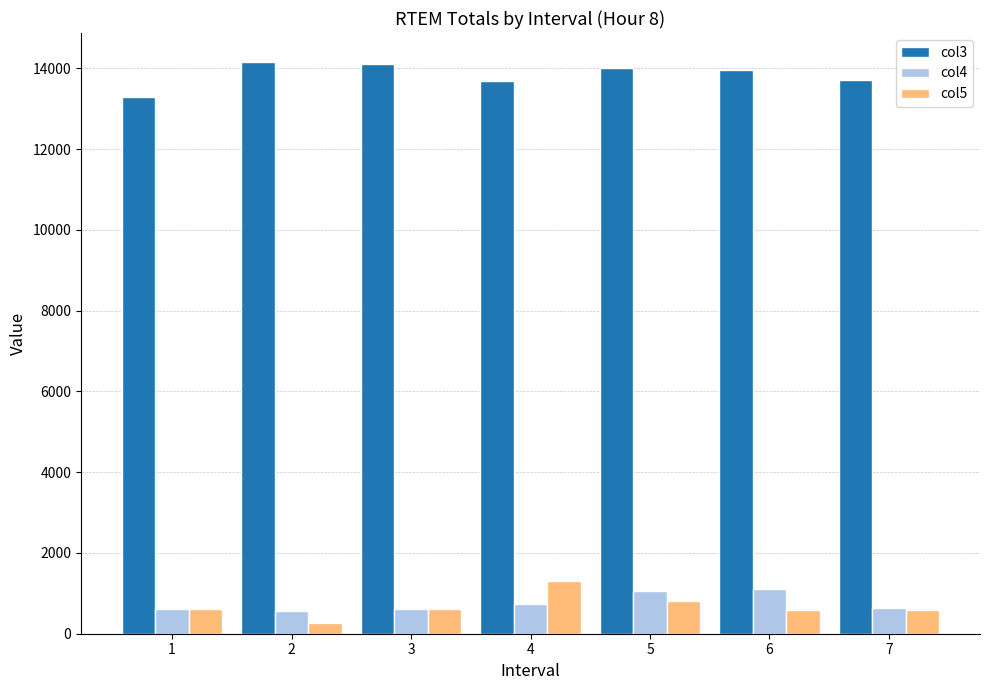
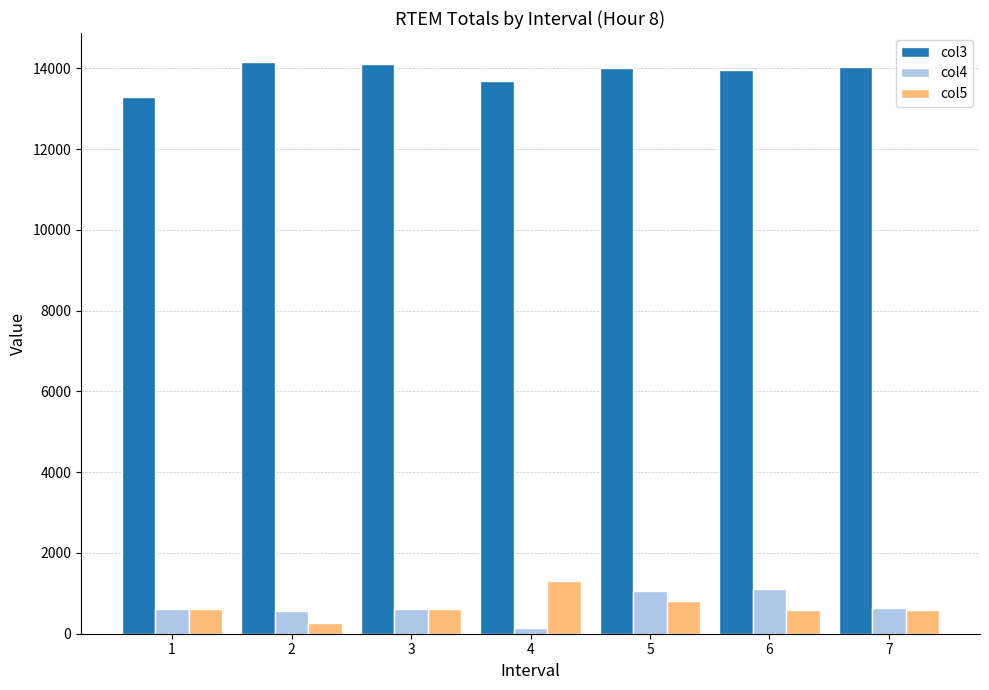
  {
    "col3": {
      "1": 13300,
      "2": 14200,
      "3": 14100,
      "4": 13700,
      "5": 14000,
      "6": 14000,
-     "7": 13700
+     "7": 14000
    },
    "col4": {
      "1": 600,
      "2": 600,
      "3": 600,
-     "4": 700,
+     "4": 100,
      "5": 1100,
      "6": 1100,
      "7": 600
    },
    "col5": {
      "1": 600,
      "2": 300,
      "3": 600,
      "4": 1300,
      "5": 800,
      "6": 600,
      "7": 600
    }
  }
